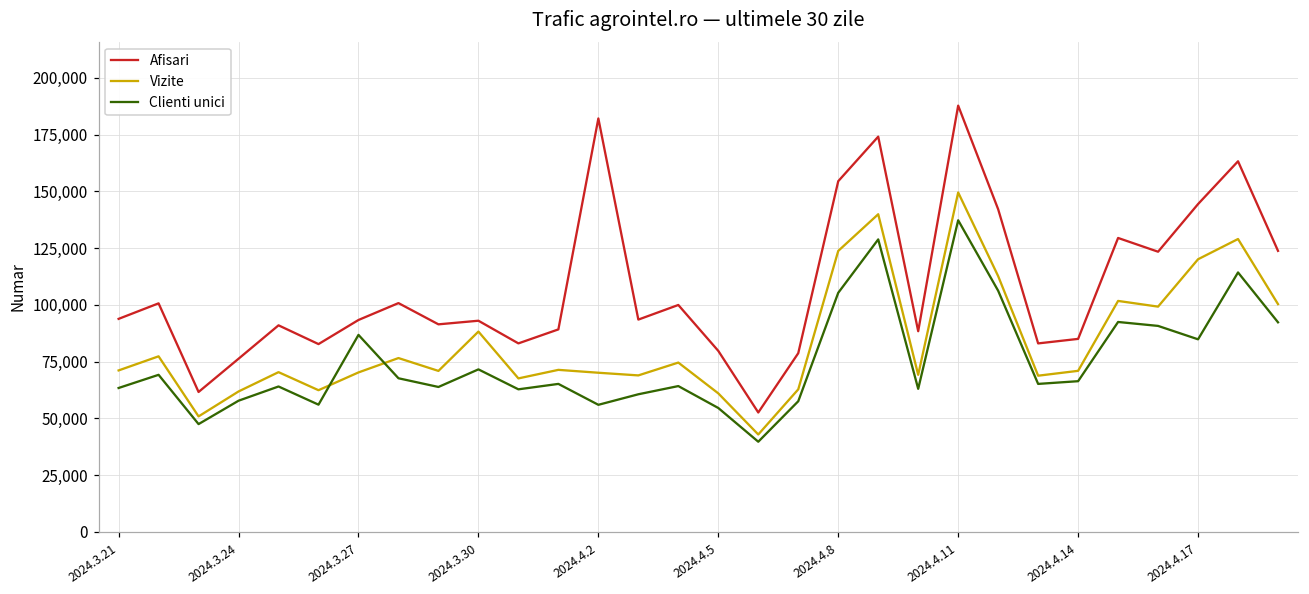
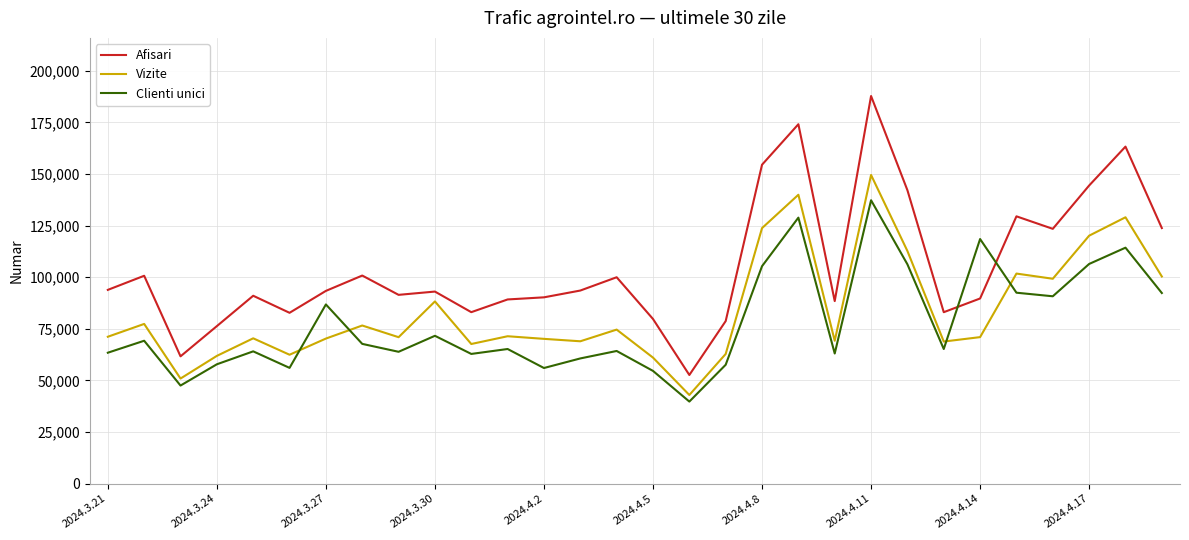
  {
    "Afisari": {
      "2024.3.21": "94,000",
      "2024.3.24": "76,000",
      "2024.3.27": "93,000",
      "2024.3.30": "93,000",
-     "2024.4.2": "182,000",
+     "2024.4.2": "90,000",
      "2024.4.5": "80,000",
      "2024.4.8": "155,000",
      "2024.4.11": "188,000",
-     "2024.4.14": "85,000",
+     "2024.4.14": "90,000",
      "2024.4.17": "144,000"
    },
    "Vizite": {
      "2024.3.21": "71,000",
      "2024.3.24": "62,000",
      "2024.3.27": "70,000",
      "2024.3.30": "88,000",
      "2024.4.2": "70,000",
      "2024.4.5": "61,000",
      "2024.4.8": "124,000",
      "2024.4.11": "150,000",
      "2024.4.14": "71,000",
      "2024.4.17": "120,000"
    },
    "Clienti unici": {
      "2024.3.21": "63,000",
      "2024.3.24": "58,000",
      "2024.3.27": "87,000",
      "2024.3.30": "72,000",
      "2024.4.2": "56,000",
      "2024.4.5": "55,000",
      "2024.4.8": "105,000",
      "2024.4.11": "137,000",
-     "2024.4.14": "66,000",
-     "2024.4.17": "85,000"
+     "2024.4.14": "118,000",
+     "2024.4.17": "106,000"
    }
  }
